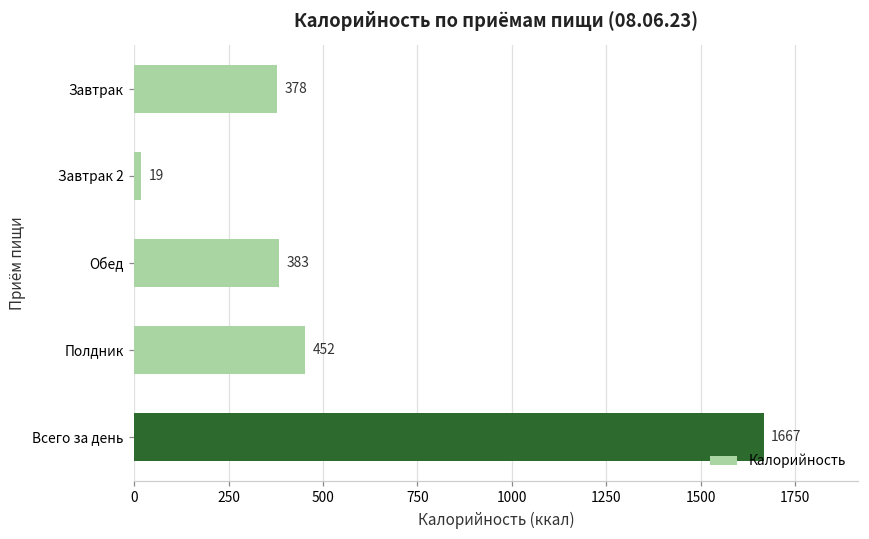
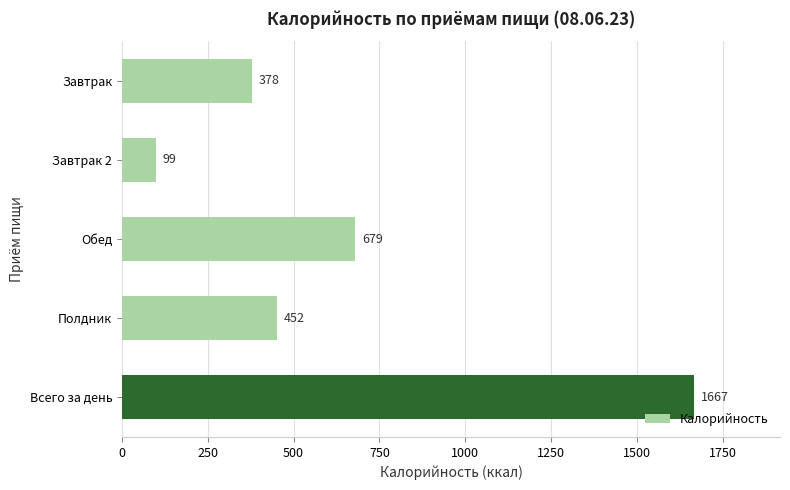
  {
    "Завтрак": 378,
-   "Завтрак 2": 19,
-   "Обед": 383,
+   "Завтрак 2": 99,
+   "Обед": 679,
    "Полдник": 452,
    "Всего за день": 1667
  }
